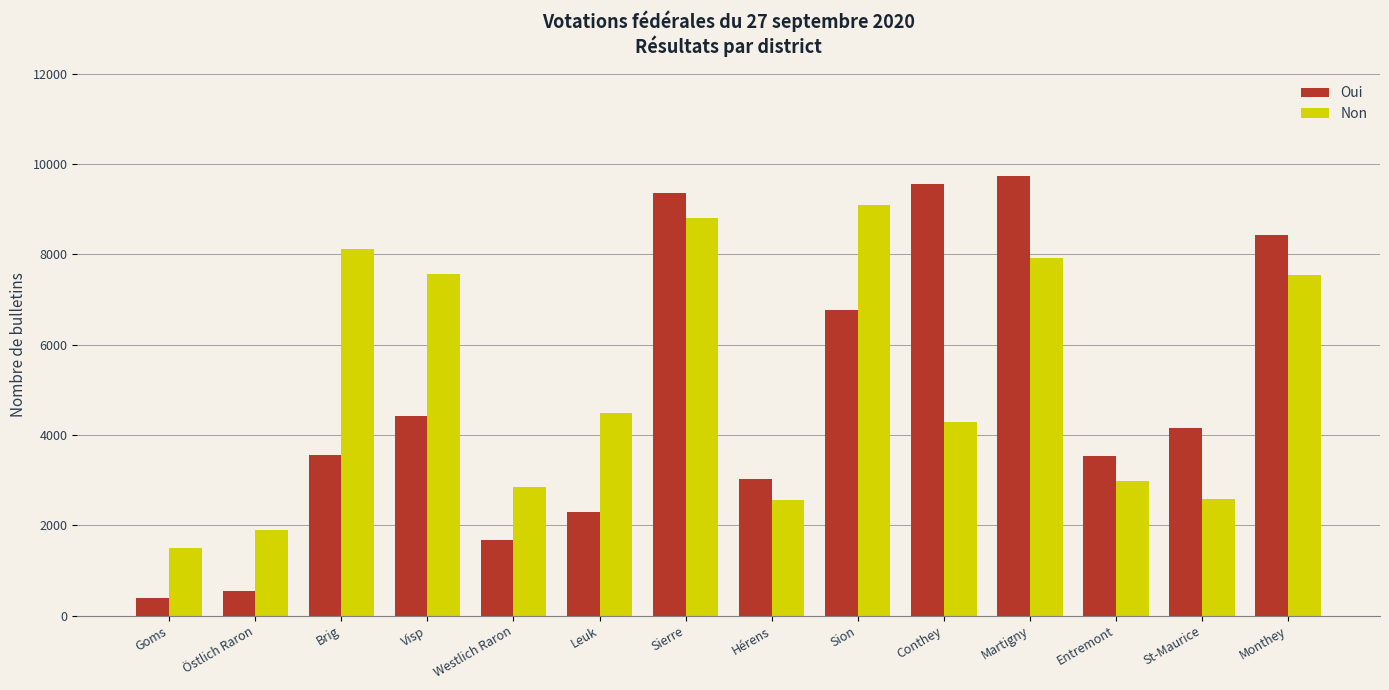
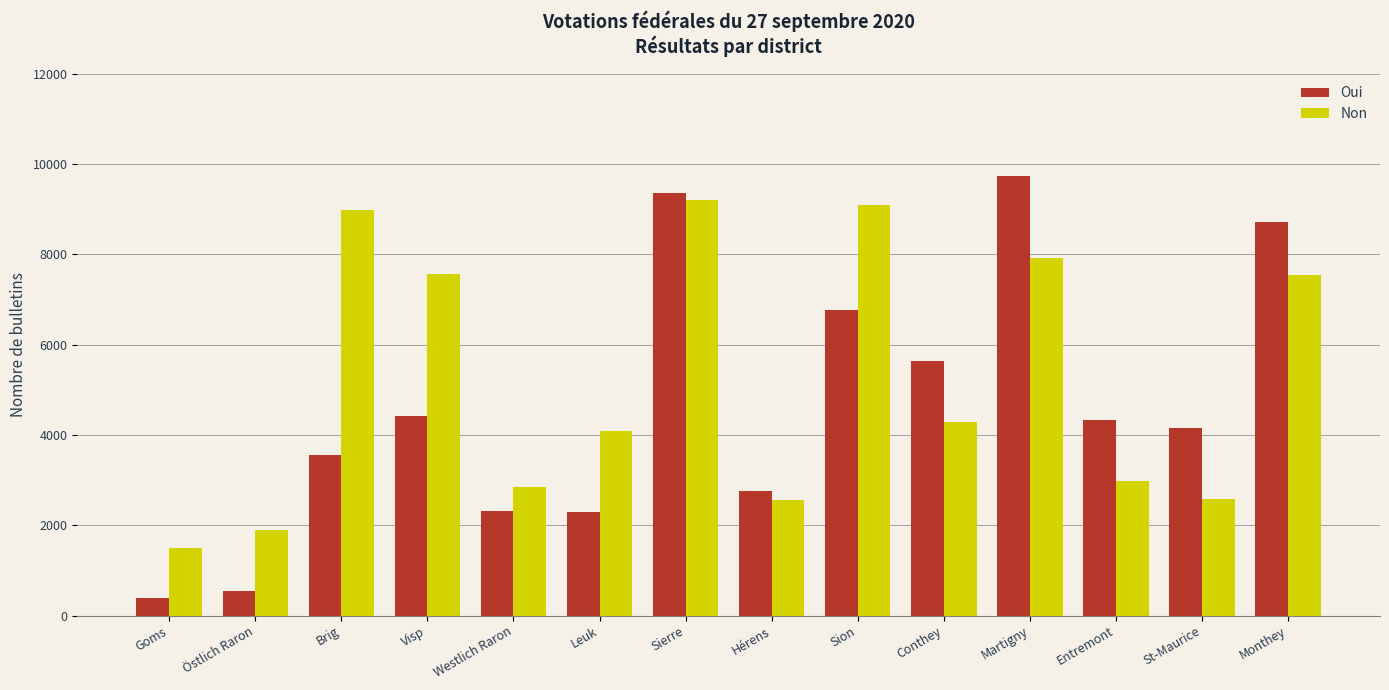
  {
    "Oui": {
      "Goms": 400,
      "Östlich Raron": 500,
      "Brig": 3600,
      "Visp": 4400,
-     "Westlich Raron": 1700,
+     "Westlich Raron": 2300,
      "Leuk": 2300,
      "Sierre": 9400,
-     "Hérens": 3000,
+     "Hérens": 2800,
      "Sion": 6800,
-     "Conthey": 9500,
+     "Conthey": 5600,
      "Martigny": 9700,
-     "Entremont": 3500,
+     "Entremont": 4300,
      "St-Maurice": 4100,
-     "Monthey": 8400
+     "Monthey": 8700
    },
    "Non": {
      "Goms": 1500,
      "Östlich Raron": 1900,
-     "Brig": 8100,
+     "Brig": 9000,
      "Visp": 7600,
      "Westlich Raron": 2800,
-     "Leuk": 4500,
-     "Sierre": 8800,
+     "Leuk": 4100,
+     "Sierre": 9200,
      "Hérens": 2600,
      "Sion": 9100,
      "Conthey": 4300,
      "Martigny": 7900,
      "Entremont": 3000,
      "St-Maurice": 2600,
      "Monthey": 7500
    }
  }
